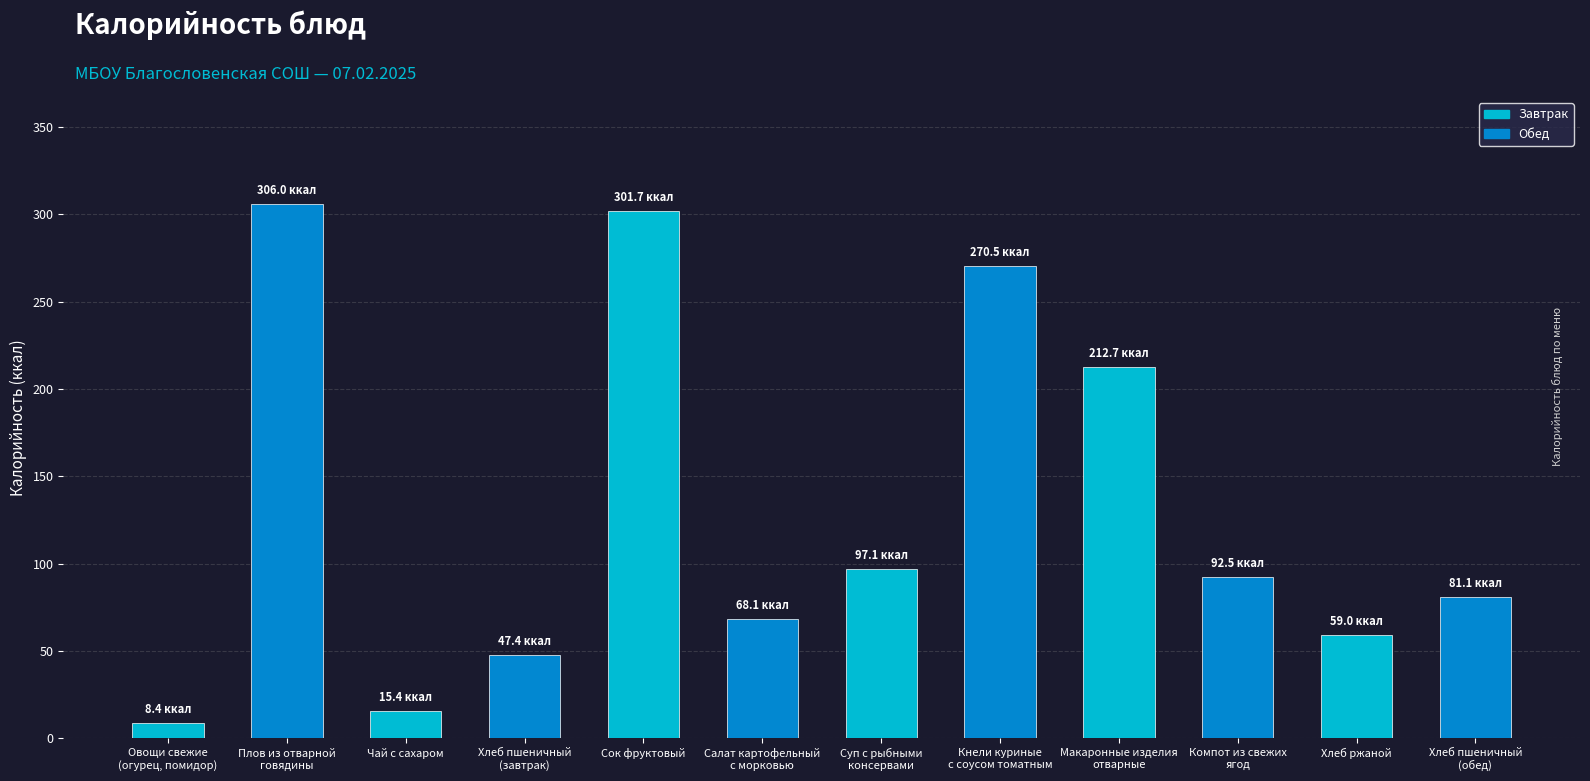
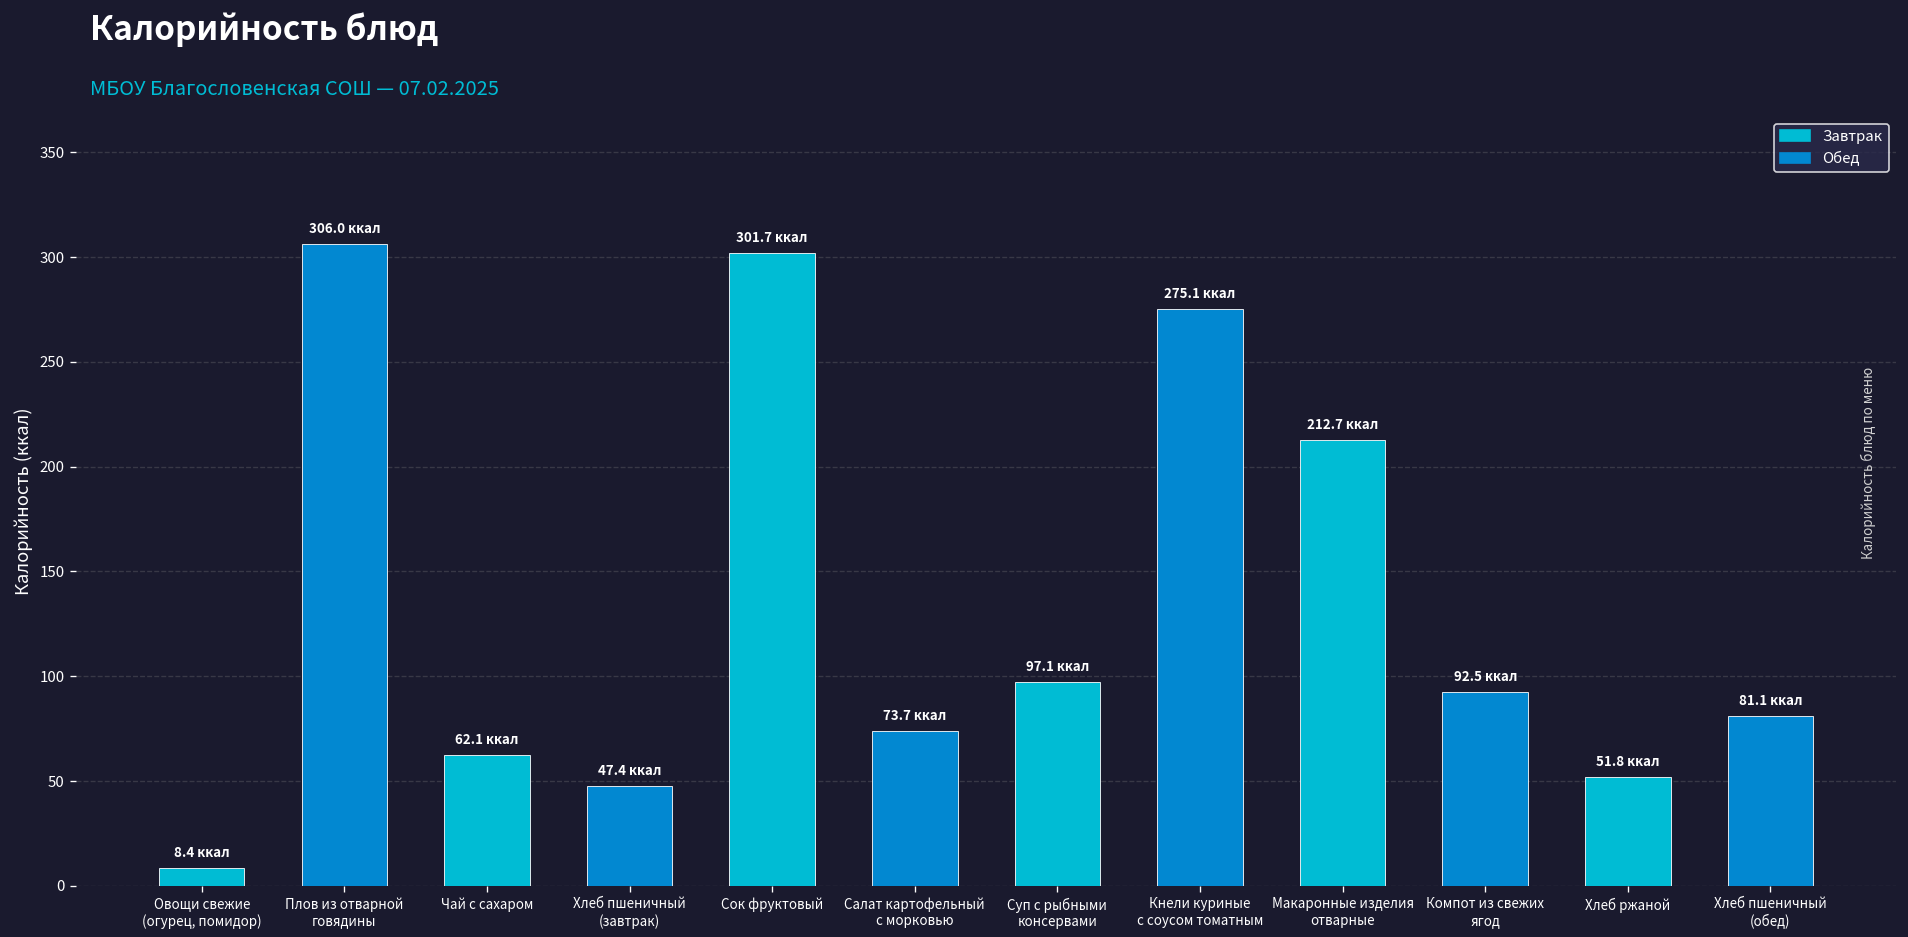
  {
    "Овощи свежие (огурец, помидор)": 8.4,
    "Плов из отварной говядины": 306.0,
-   "Чай с сахаром": 15.4,
+   "Чай с сахаром": 62.1,
    "Хлеб пшеничный (завтрак)": 47.4,
    "Сок фруктовый": 301.7,
-   "Салат картофельный с морковью": 68.1,
+   "Салат картофельный с морковью": 73.7,
    "Суп с рыбными консервами": 97.1,
-   "Кнели куриные с соусом томатным": 270.5,
+   "Кнели куриные с соусом томатным": 275.1,
    "Макаронные изделия отварные": 212.7,
    "Компот из свежих ягод": 92.5,
-   "Хлеб ржаной": 59.0,
+   "Хлеб ржаной": 51.8,
    "Хлеб пшеничный (обед)": 81.1
  }
